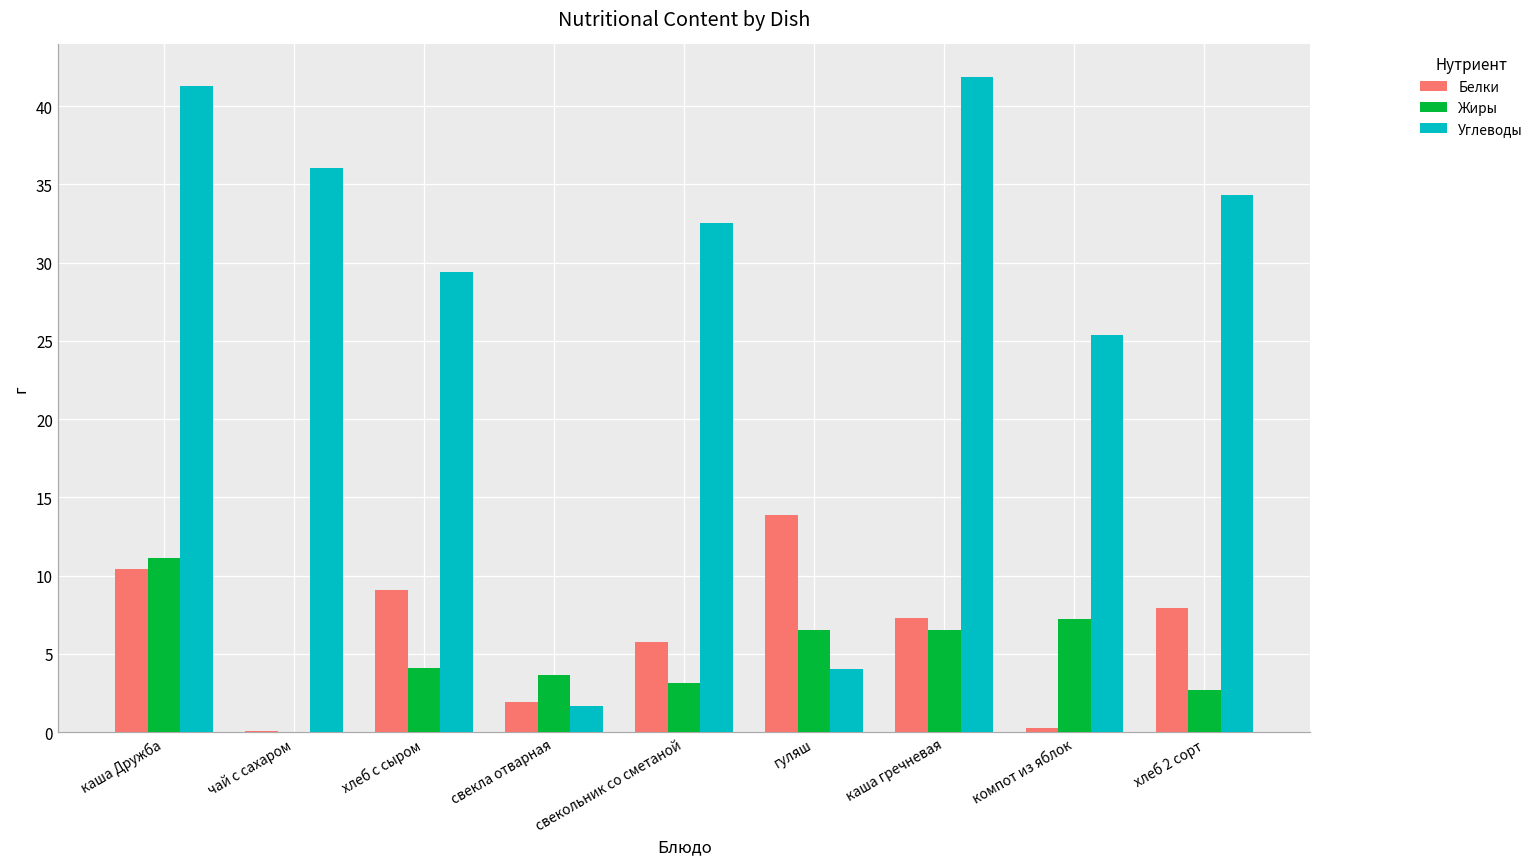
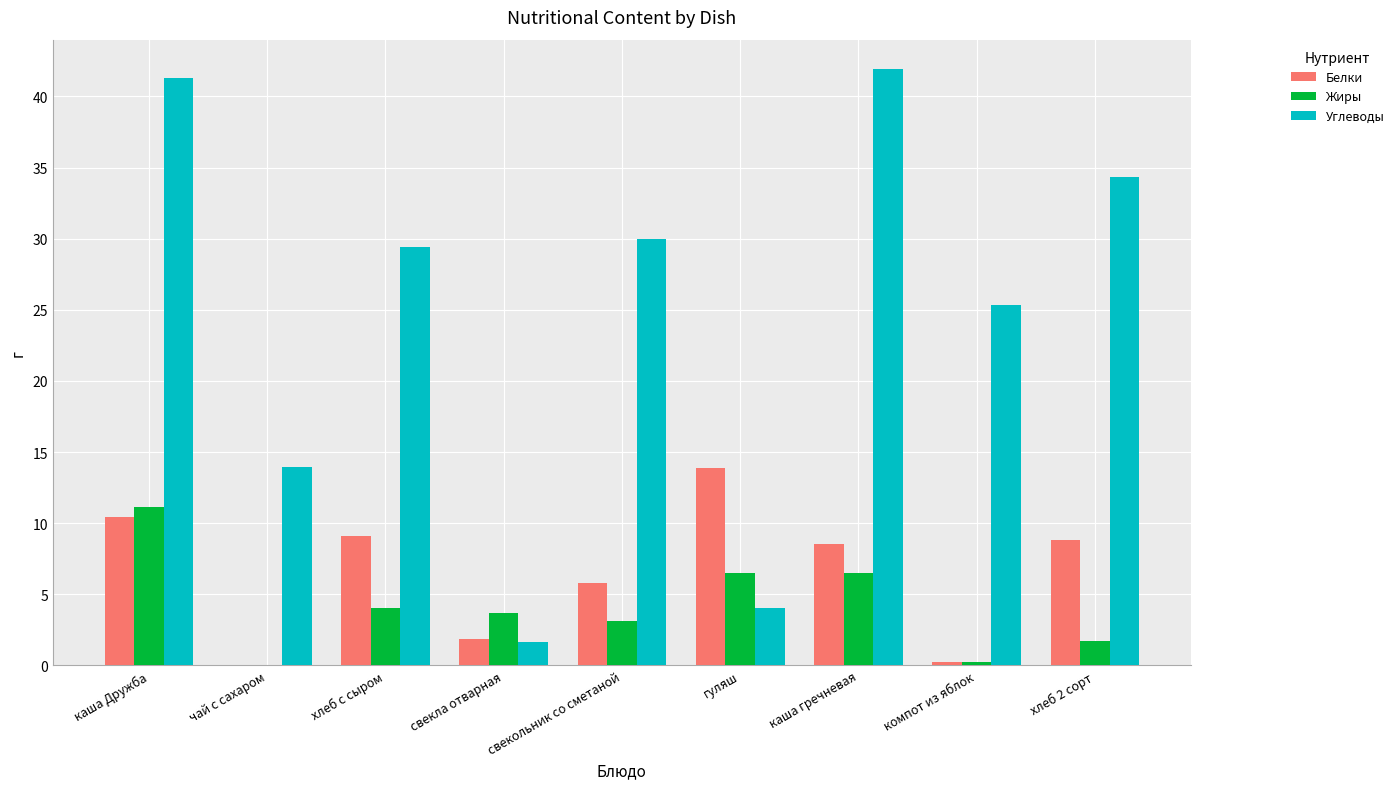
  {
    "Белки": {
      "каша Дружба": 10.4,
      "хлеб с сыром": 9.1,
      "свекла отварная": 1.9,
      "свекольник со сметаной": 5.8,
      "гуляш": 13.9,
-     "каша гречневая": 7.3,
+     "каша гречневая": 8.5,
      "компот из яблок": 0.3,
-     "хлеб 2 сорт": 7.9
+     "хлеб 2 сорт": 8.8
    },
    "Жиры": {
      "каша Дружба": 11.1,
      "чай с сахаром": 0.0,
      "хлеб с сыром": 4.1,
      "свекла отварная": 3.7,
      "свекольник со сметаной": 3.1,
      "гуляш": 6.5,
      "каша гречневая": 6.5,
-     "компот из яблок": 7.2,
-     "хлеб 2 сорт": 2.7
+     "компот из яблок": 0.3,
+     "хлеб 2 сорт": 1.7
    },
    "Углеводы": {
      "каша Дружба": 41.3,
-     "чай с сахаром": 36.0,
+     "чай с сахаром": 13.9,
      "хлеб с сыром": 29.4,
      "свекла отварная": 1.7,
-     "свекольник со сметаной": 32.5,
+     "свекольник со сметаной": 30.0,
      "гуляш": 4.0,
      "каша гречневая": 41.9,
      "компот из яблок": 25.4,
      "хлеб 2 сорт": 34.3
    }
  }
